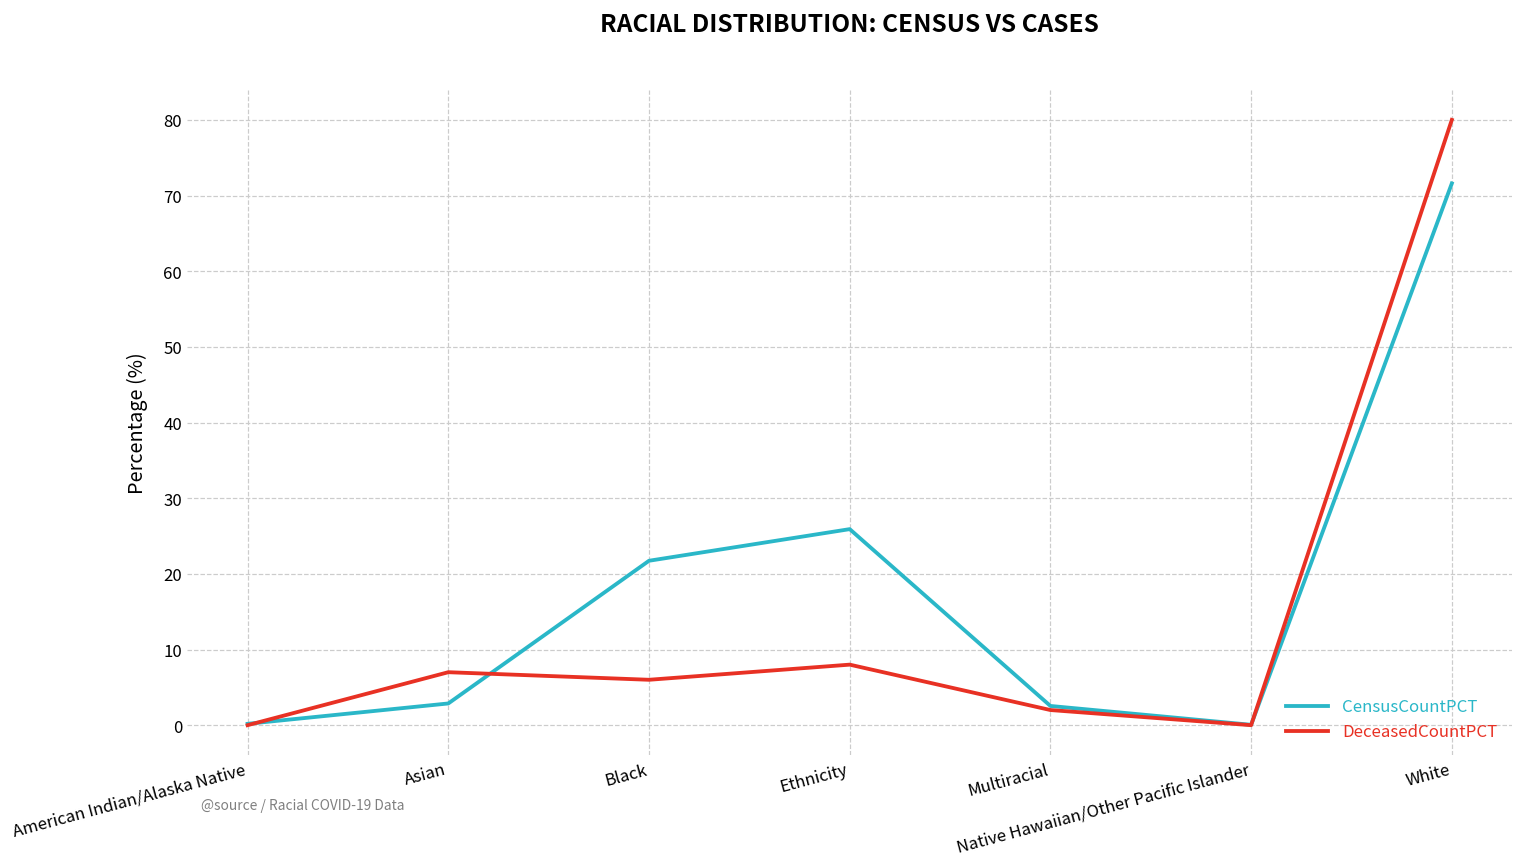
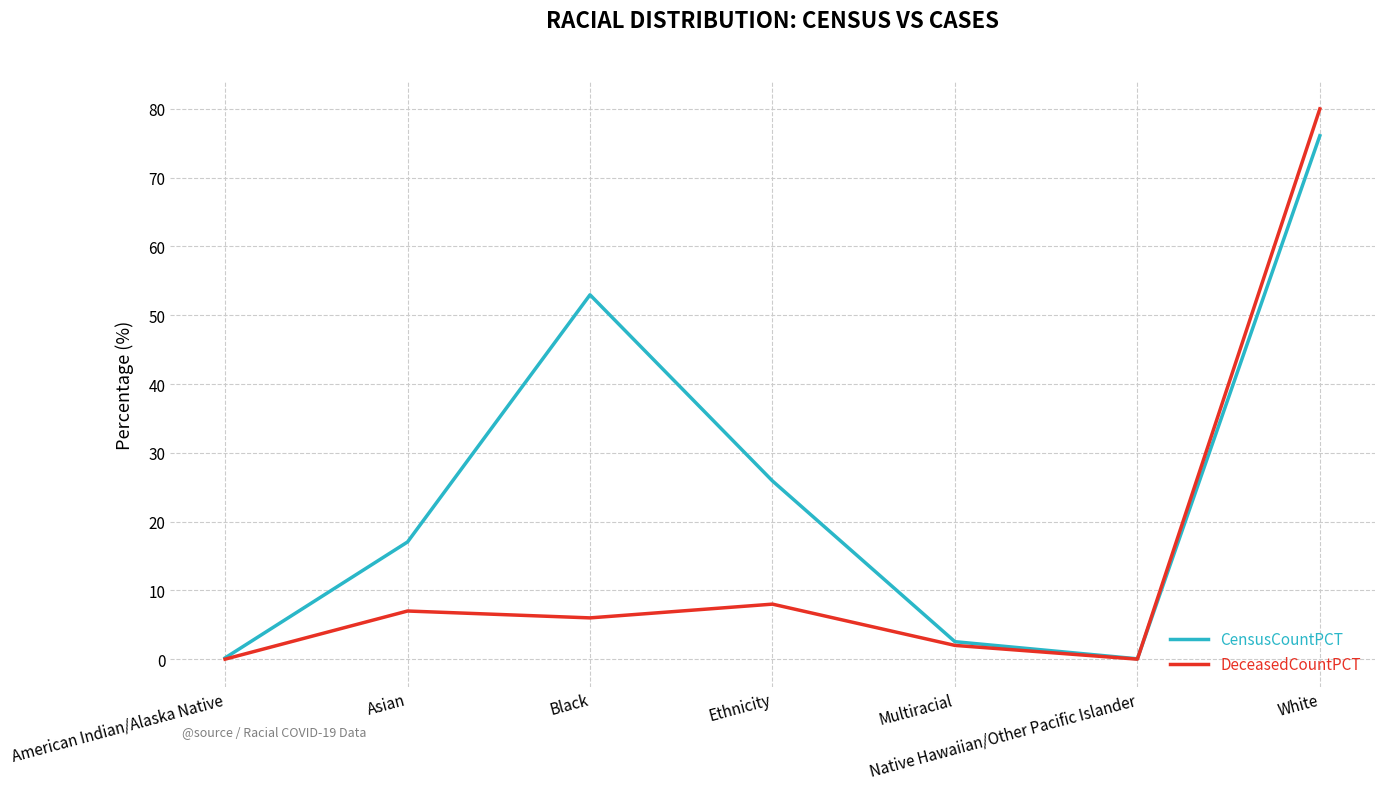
  {
    "CensusCountPCT": {
-     "Asian": 3,
-     "Black": 22,
+     "Asian": 17,
+     "Black": 53,
      "Ethnicity": 26,
      "Multiracial": 3,
-     "White": 72
+     "White": 76
    },
    "DeceasedCountPCT": {
      "Asian": 7,
      "Black": 6,
      "Ethnicity": 8,
      "Multiracial": 2,
      "White": 80
    }
  }
